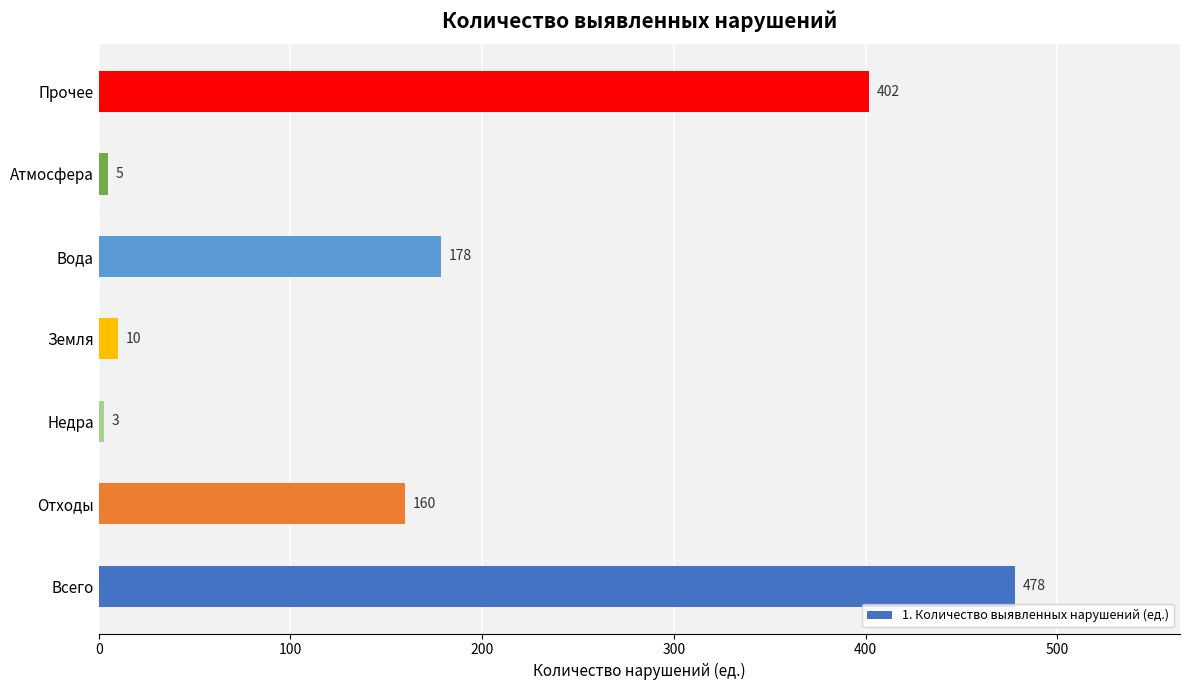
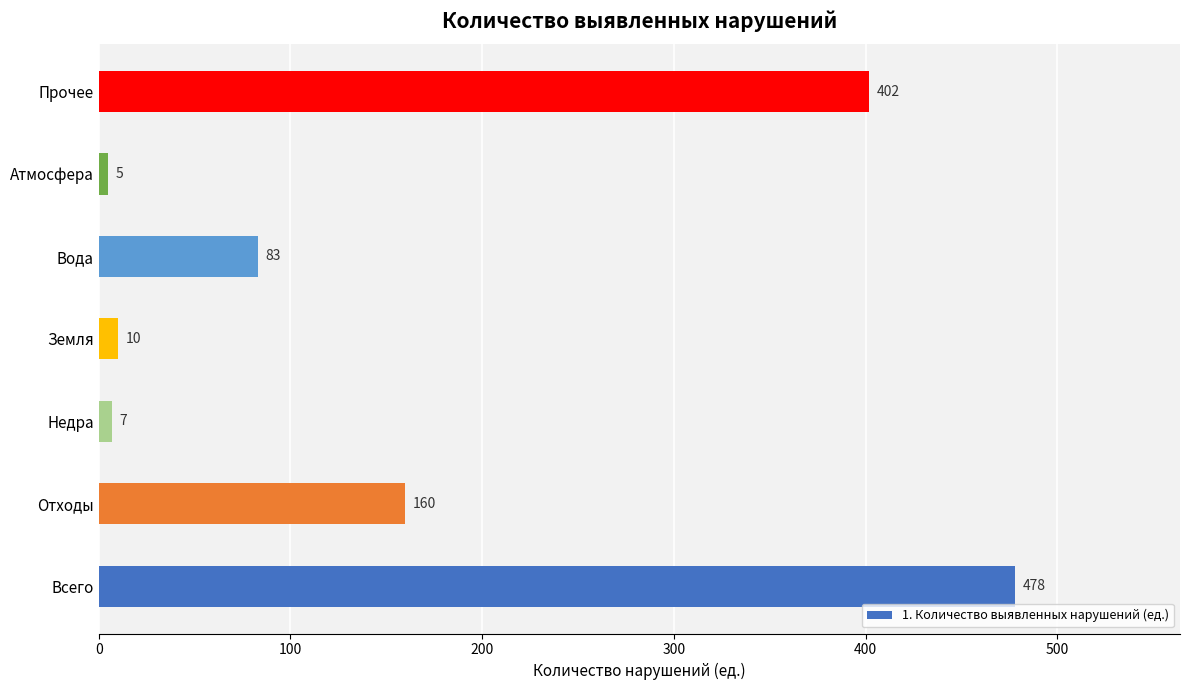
  {
    "Прочее": 402,
    "Атмосфера": 5,
-   "Вода": 178,
+   "Вода": 83,
    "Земля": 10,
-   "Недра": 3,
+   "Недра": 7,
    "Отходы": 160,
    "Всего": 478
  }
